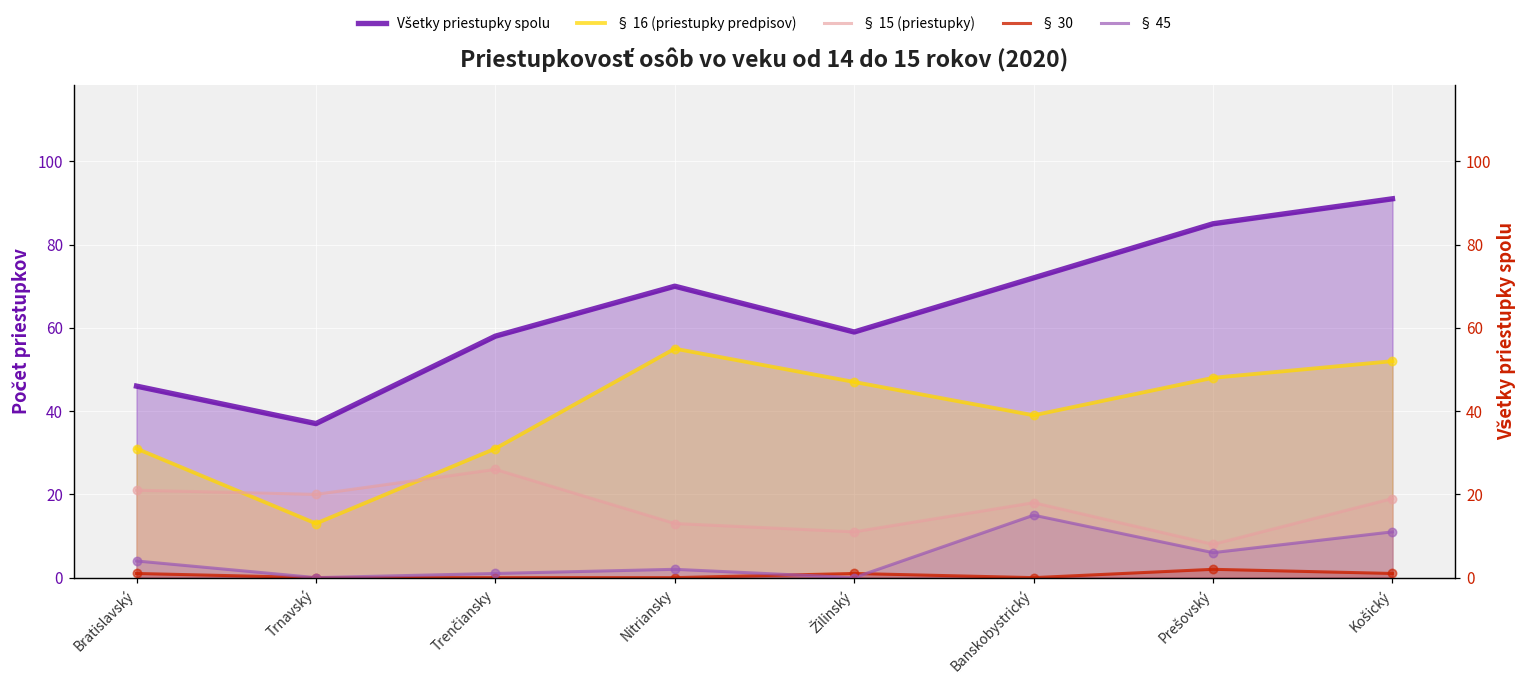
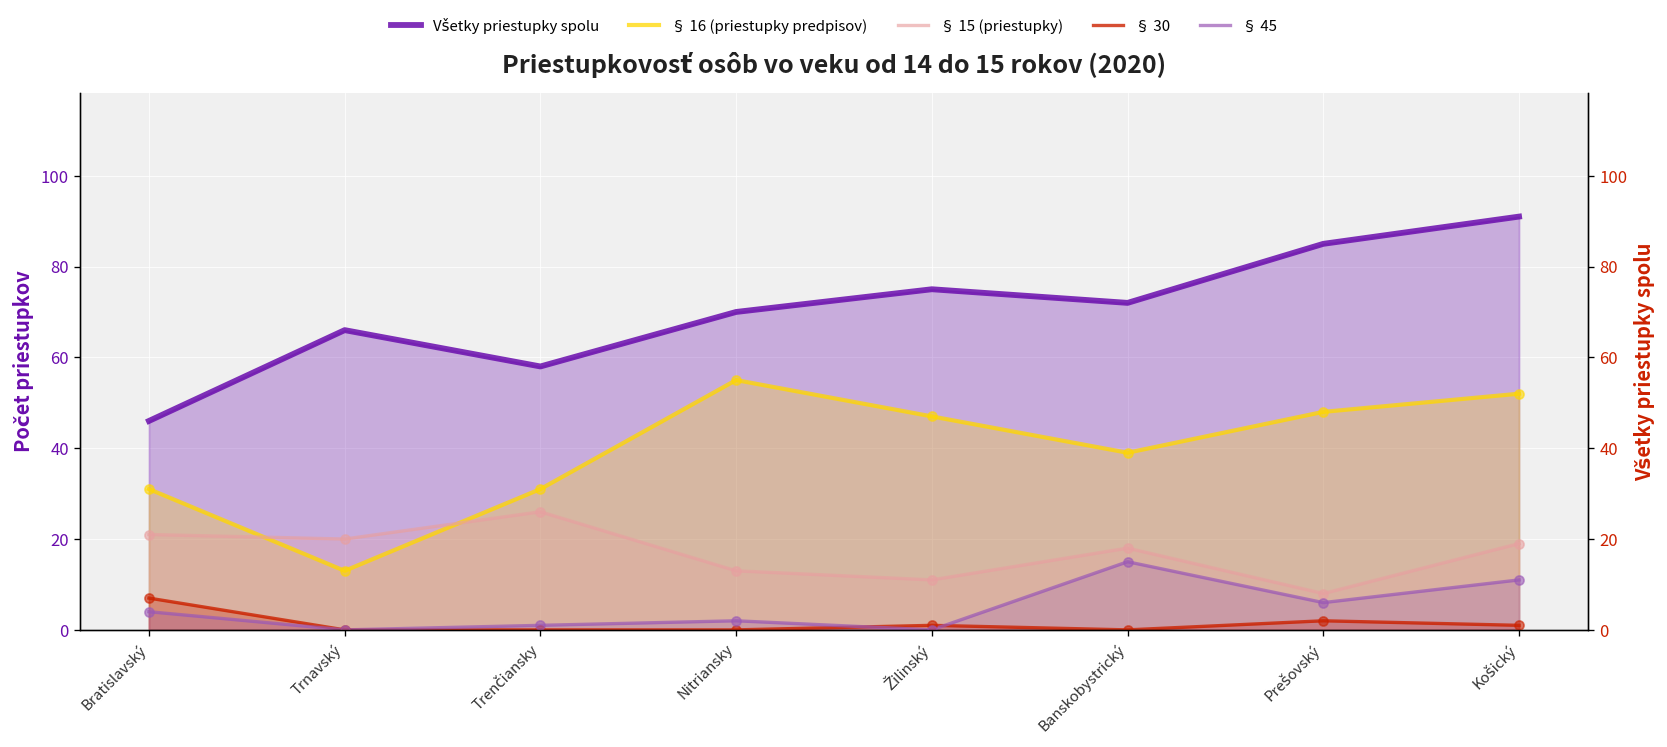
  {
    "Všetky priestupky spolu": {
      "Bratislavský": 46,
-     "Trnavský": 37,
+     "Trnavský": 66,
      "Trenčiansky": 58,
      "Nitriansky": 70,
-     "Žilinský": 59,
+     "Žilinský": 75,
      "Banskobystrický": 72,
      "Prešovský": 85,
      "Košický": 91
    },
    "§ 16 (priestupky predpisov)": {
      "Bratislavský": 31,
      "Trnavský": 13,
      "Trenčiansky": 31,
      "Nitriansky": 55,
      "Žilinský": 47,
      "Banskobystrický": 39,
      "Prešovský": 48,
      "Košický": 52
    },
    "§ 15 (priestupky)": {
      "Bratislavský": 21,
      "Trnavský": 20,
      "Trenčiansky": 26,
      "Nitriansky": 13,
      "Žilinský": 11,
      "Banskobystrický": 18,
      "Prešovský": 8,
      "Košický": 19
    },
    "§ 30": {
-     "Bratislavský": 1,
+     "Bratislavský": 7,
      "Trenčiansky": 0,
      "Nitriansky": 0,
      "Žilinský": 1,
      "Banskobystrický": 0,
      "Prešovský": 2,
      "Košický": 1
    },
    "§ 45": {
      "Bratislavský": 4,
      "Trenčiansky": 1,
      "Nitriansky": 2,
      "Žilinský": 0,
      "Banskobystrický": 15,
      "Prešovský": 6,
      "Košický": 11
    }
  }
